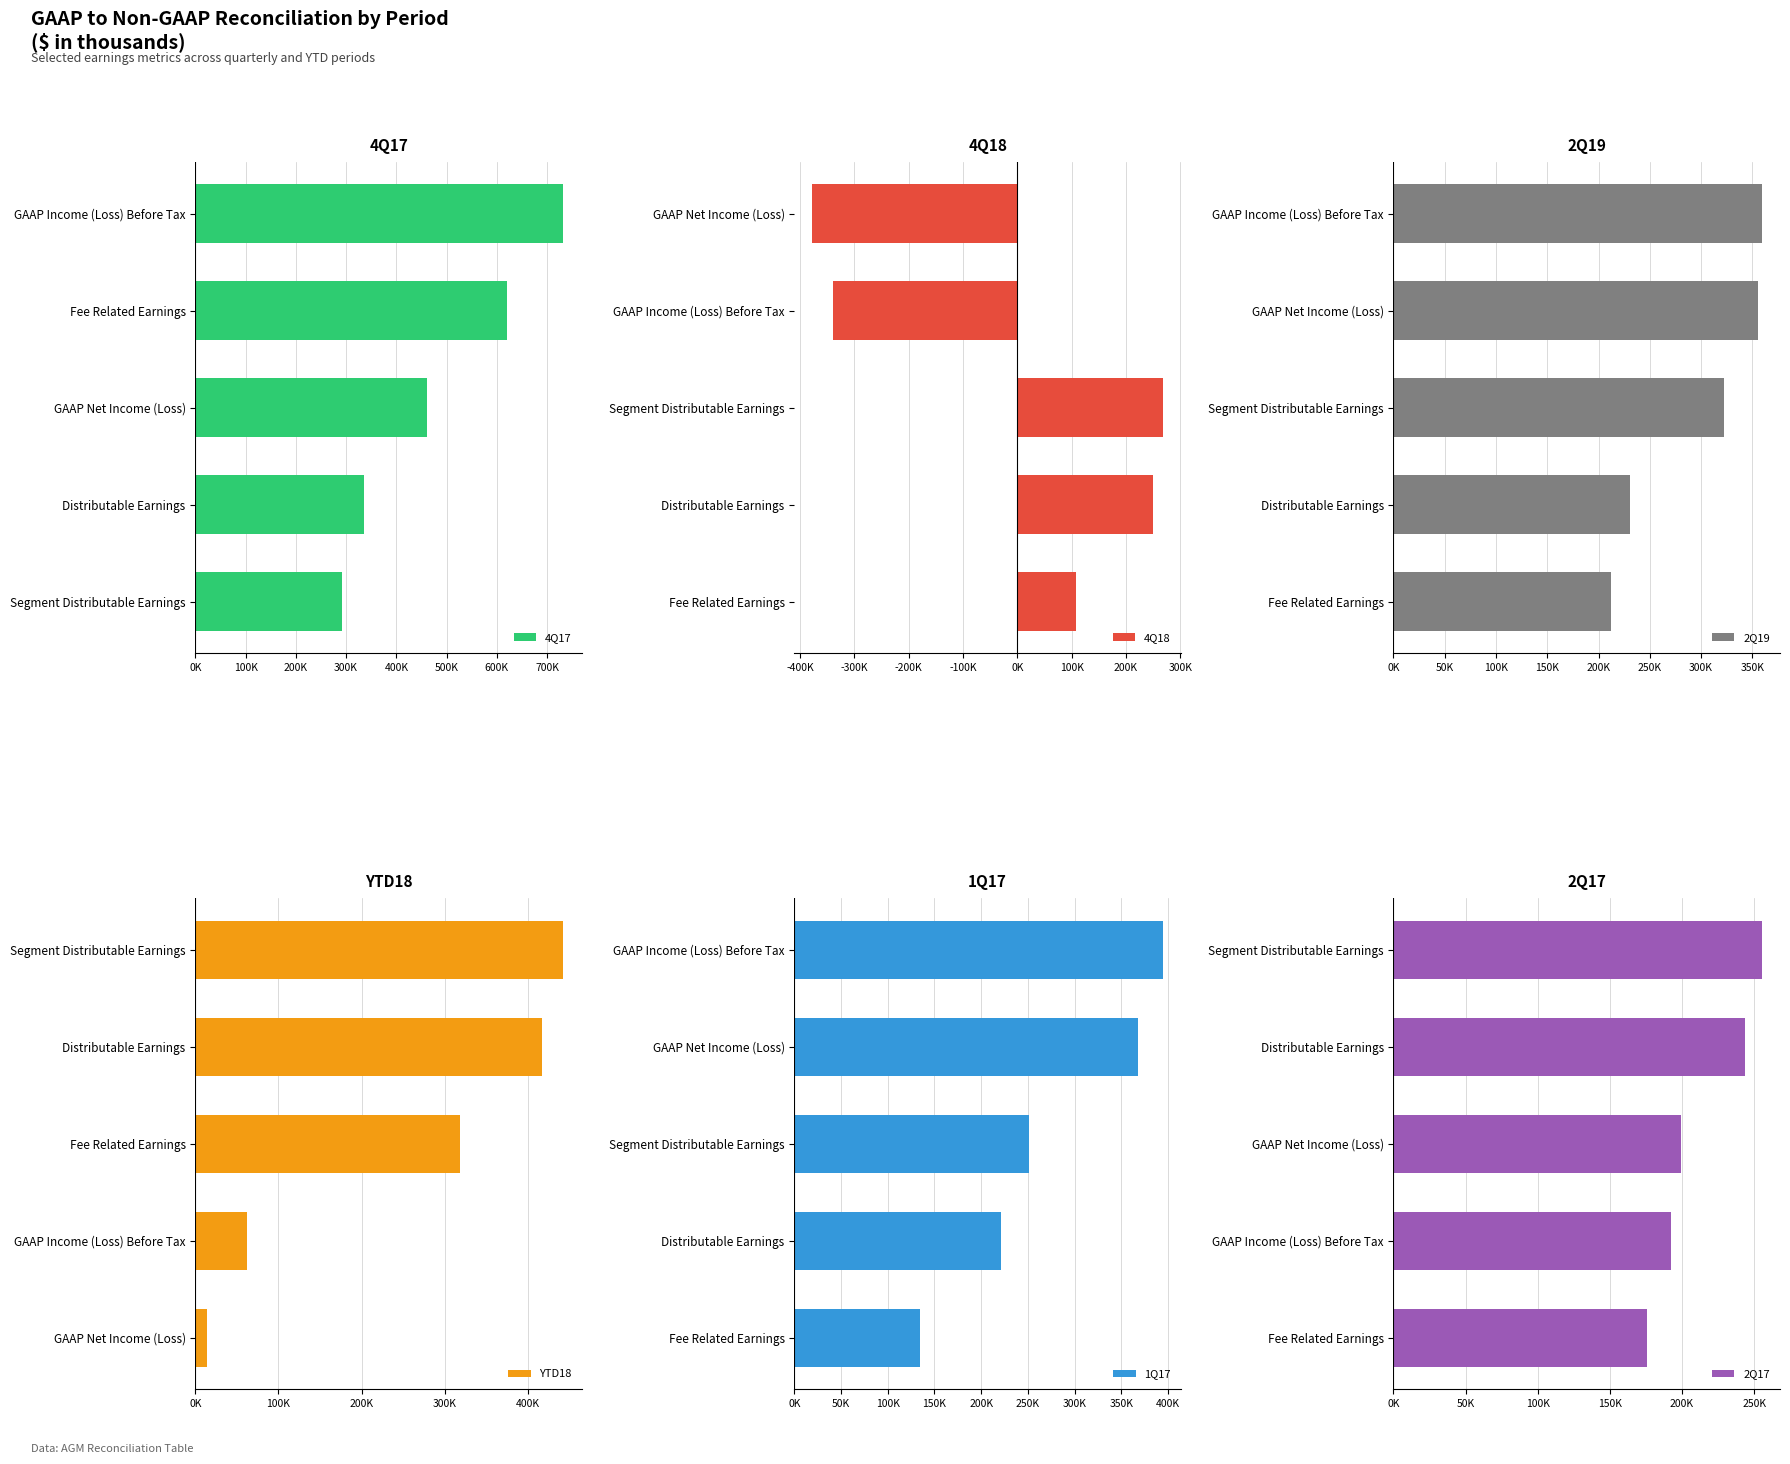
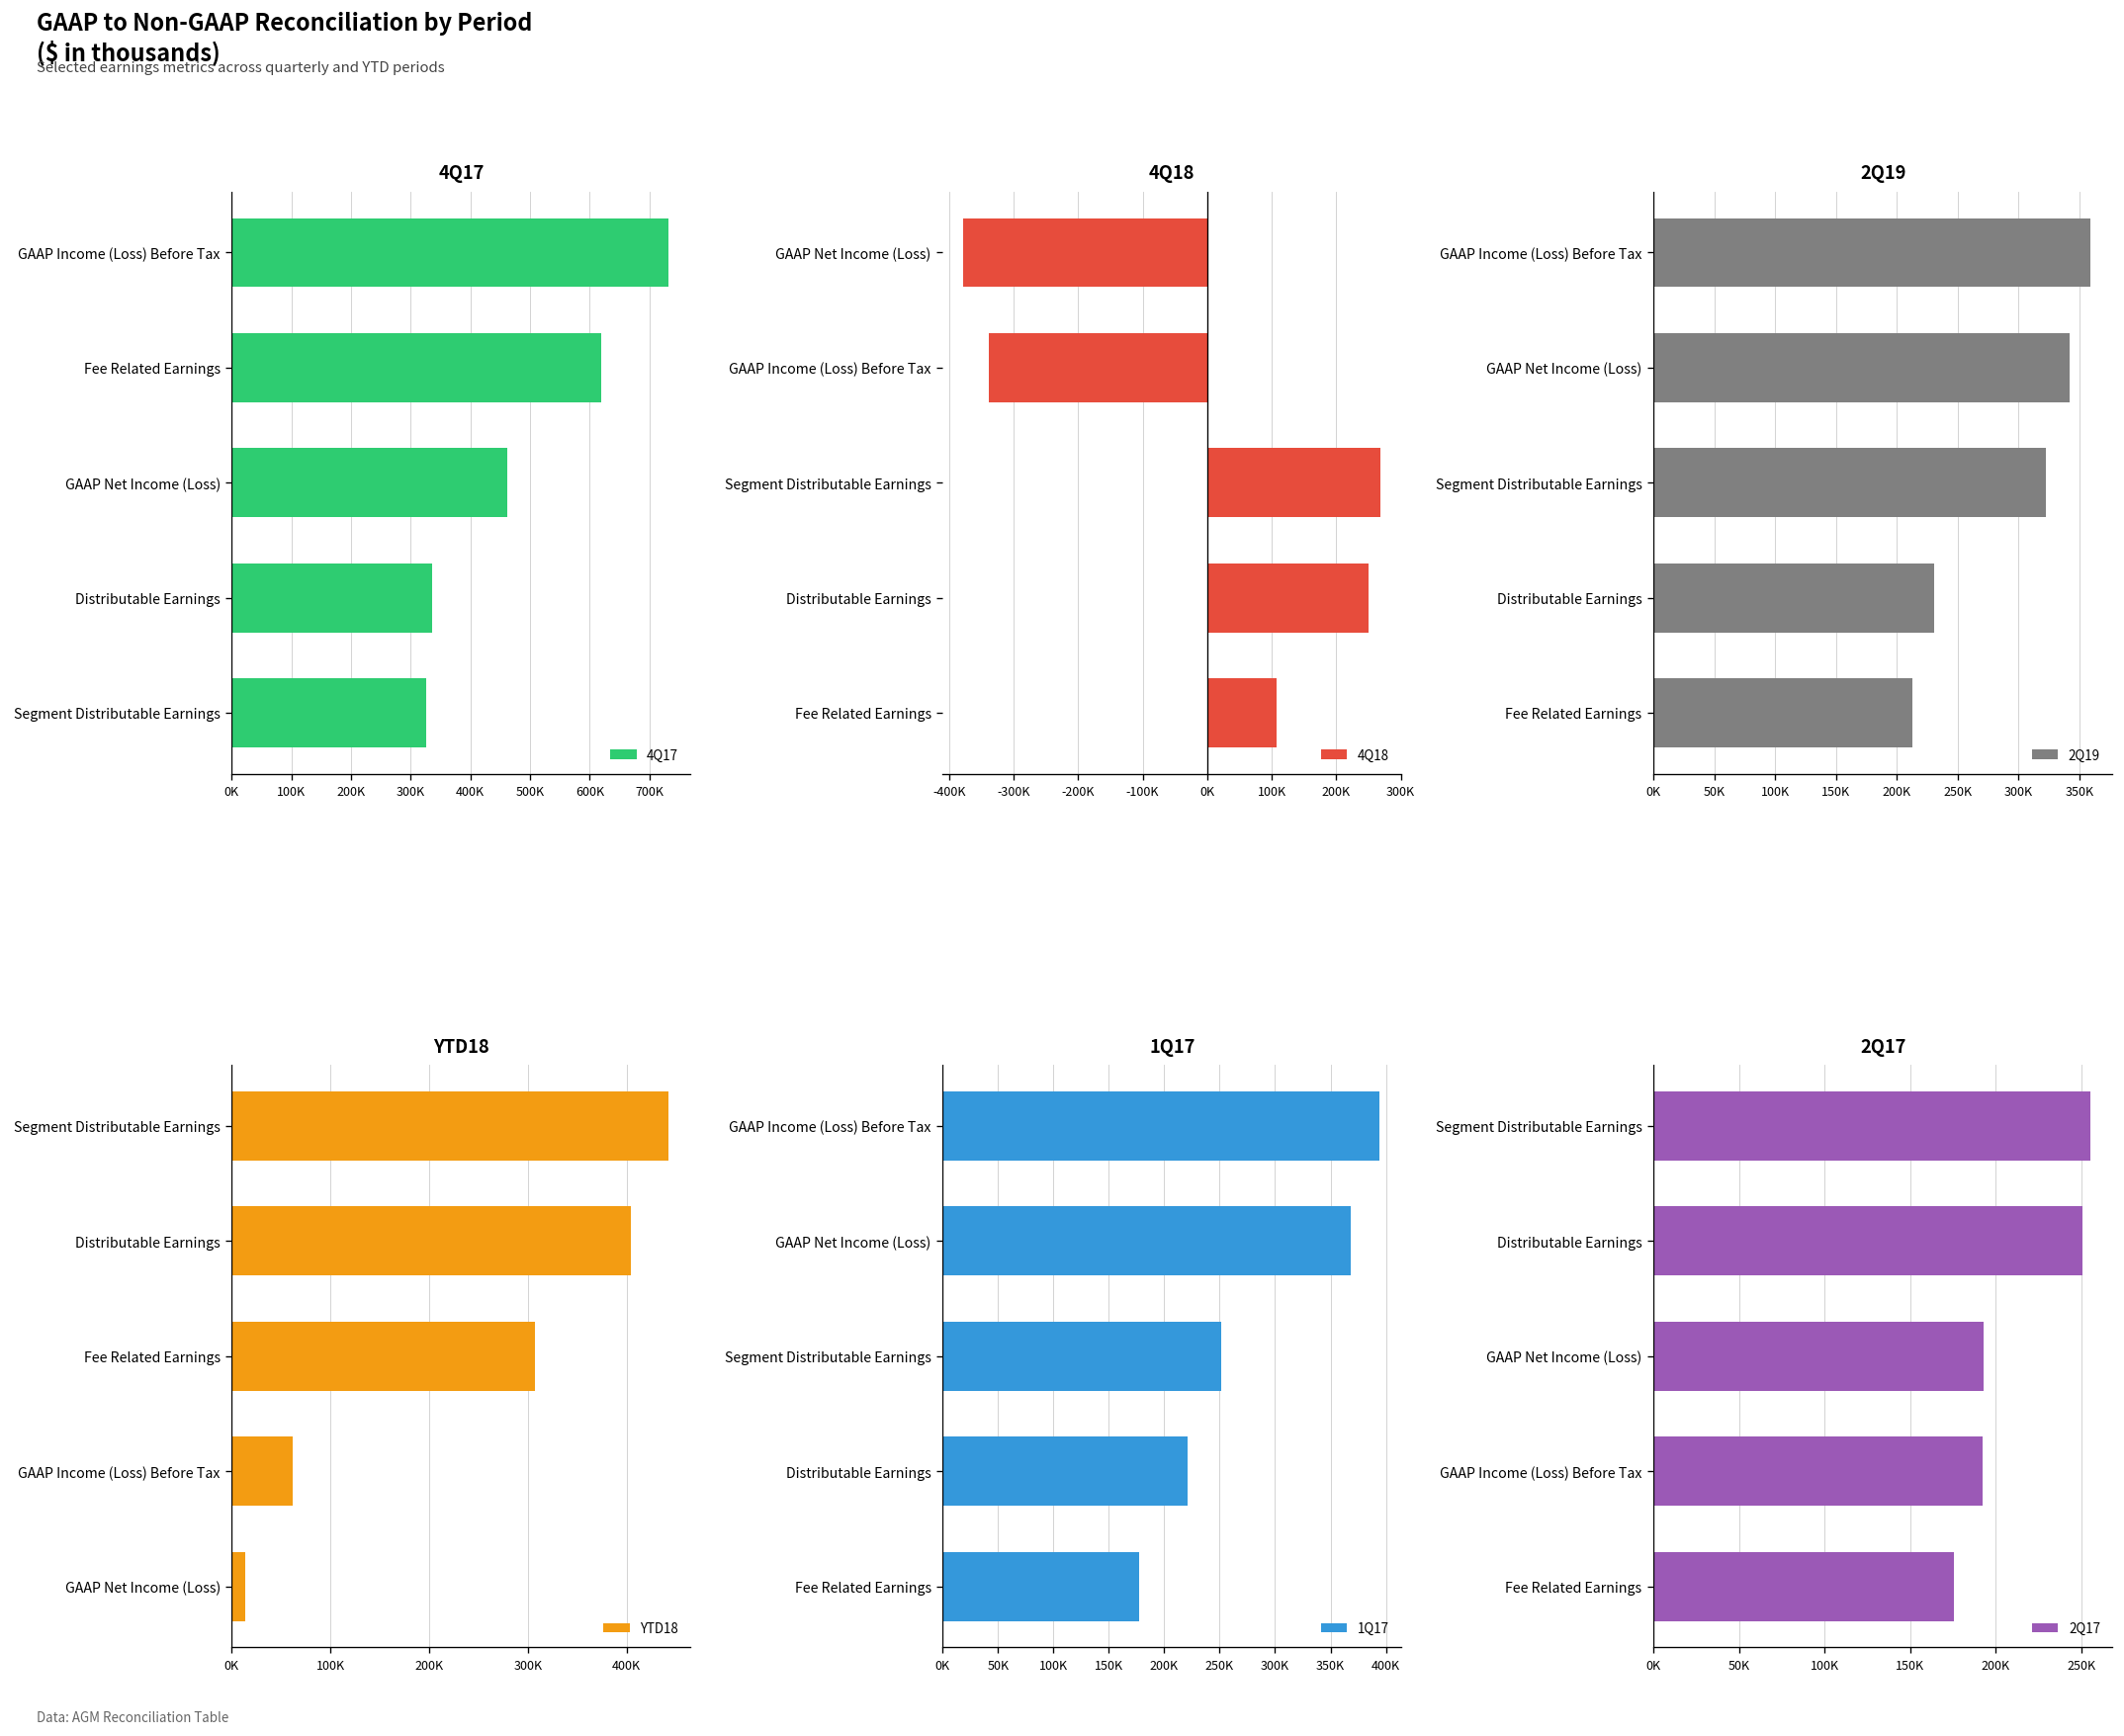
  {
    "4Q17": {
      "GAAP Income (Loss) Before Tax": 730000,
      "Fee Related Earnings": 620000,
      "GAAP Net Income (Loss)": 460000,
      "Distributable Earnings": 340000,
-     "Segment Distributable Earnings": 290000
+     "Segment Distributable Earnings": 330000
    },
    "4Q18": {
      "GAAP Net Income (Loss)": -380000,
      "GAAP Income (Loss) Before Tax": -340000,
      "Segment Distributable Earnings": 270000,
      "Distributable Earnings": 250000,
      "Fee Related Earnings": 110000
    },
    "2Q19": {
      "GAAP Income (Loss) Before Tax": 359000,
-     "GAAP Net Income (Loss)": 356000,
+     "GAAP Net Income (Loss)": 342000,
      "Segment Distributable Earnings": 323000,
      "Distributable Earnings": 231000,
      "Fee Related Earnings": 213000
    },
    "YTD18": {
      "Segment Distributable Earnings": 440000,
-     "Distributable Earnings": 420000,
-     "Fee Related Earnings": 320000,
+     "Distributable Earnings": 400000,
+     "Fee Related Earnings": 310000,
      "GAAP Income (Loss) Before Tax": 60000,
      "GAAP Net Income (Loss)": 10000
    },
    "1Q17": {
      "GAAP Income (Loss) Before Tax": 390000,
      "GAAP Net Income (Loss)": 370000,
      "Segment Distributable Earnings": 250000,
      "Distributable Earnings": 220000,
-     "Fee Related Earnings": 130000
+     "Fee Related Earnings": 180000
    },
    "2Q17": {
      "Segment Distributable Earnings": 255000,
-     "Distributable Earnings": 244000,
-     "GAAP Net Income (Loss)": 199000,
+     "Distributable Earnings": 250000,
+     "GAAP Net Income (Loss)": 193000,
      "GAAP Income (Loss) Before Tax": 192000,
      "Fee Related Earnings": 176000
    }
  }
